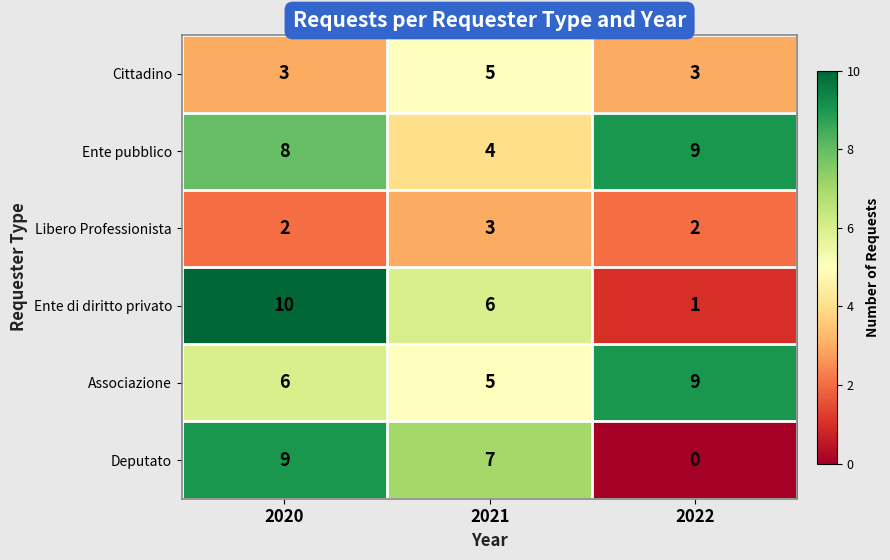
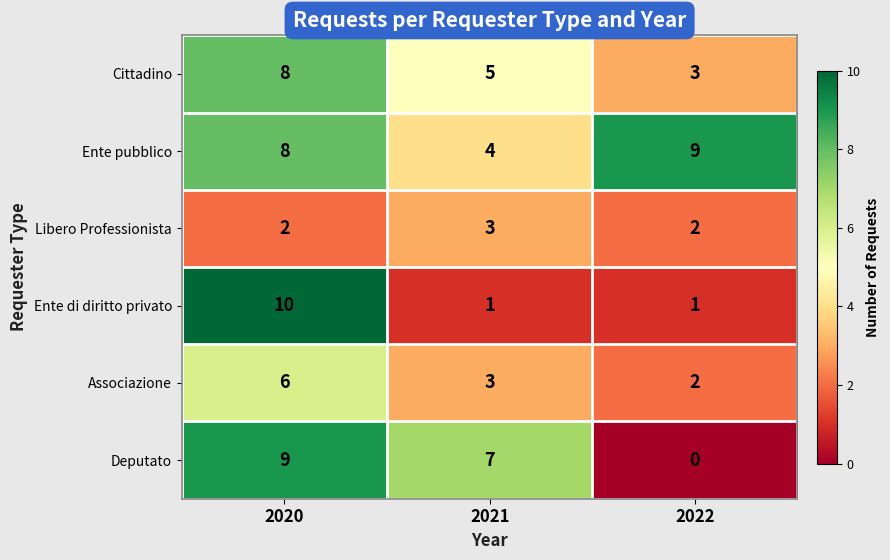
  {
    "Cittadino": {
-     "2020": 3,
+     "2020": 8,
      "2021": 5,
      "2022": 3
    },
    "Ente pubblico": {
      "2020": 8,
      "2021": 4,
      "2022": 9
    },
    "Libero Professionista": {
      "2020": 2,
      "2021": 3,
      "2022": 2
    },
    "Ente di diritto privato": {
      "2020": 10,
-     "2021": 6,
+     "2021": 1,
      "2022": 1
    },
    "Associazione": {
      "2020": 6,
-     "2021": 5,
-     "2022": 9
+     "2021": 3,
+     "2022": 2
    },
    "Deputato": {
      "2020": 9,
      "2021": 7,
      "2022": 0
    }
  }
